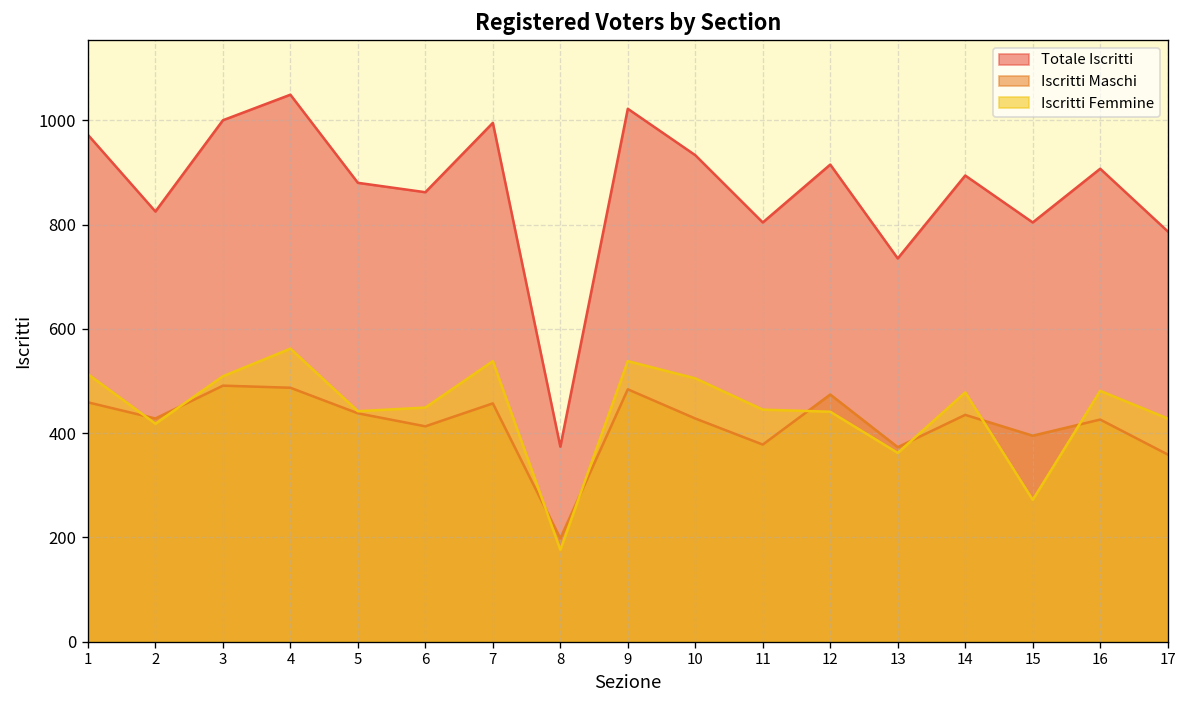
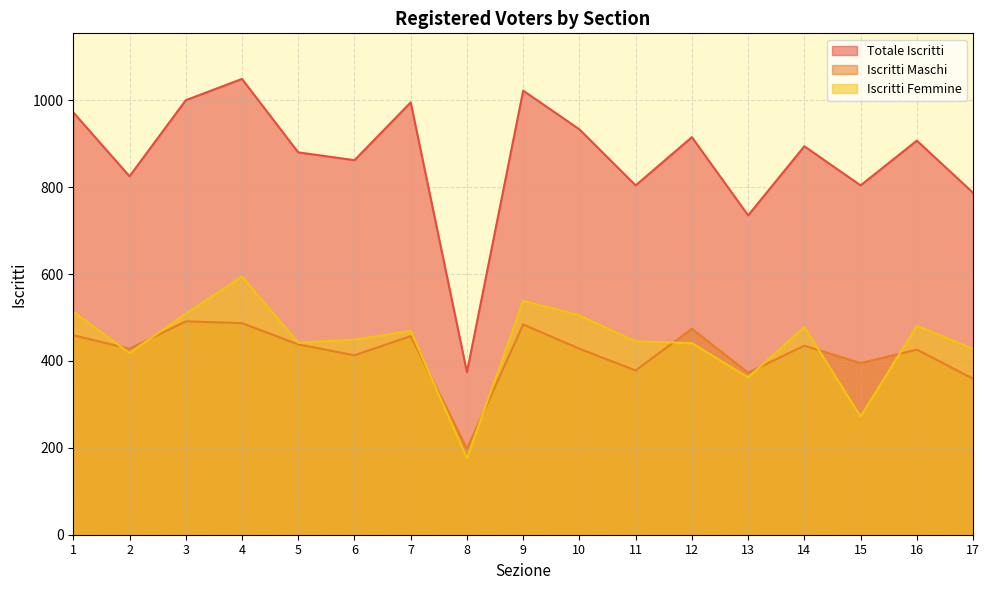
  {
    "Iscritti Femmine": {
      "1": 510,
      "2": 420,
      "3": 510,
-     "4": 560,
+     "4": 590,
      "6": 450,
-     "7": 540,
+     "7": 470,
      "8": 180,
      "9": 540,
      "10": 510,
      "11": 450,
      "12": 440,
      "13": 360,
      "14": 480,
      "15": 270,
      "16": 480,
      "17": 430
    }
  }
